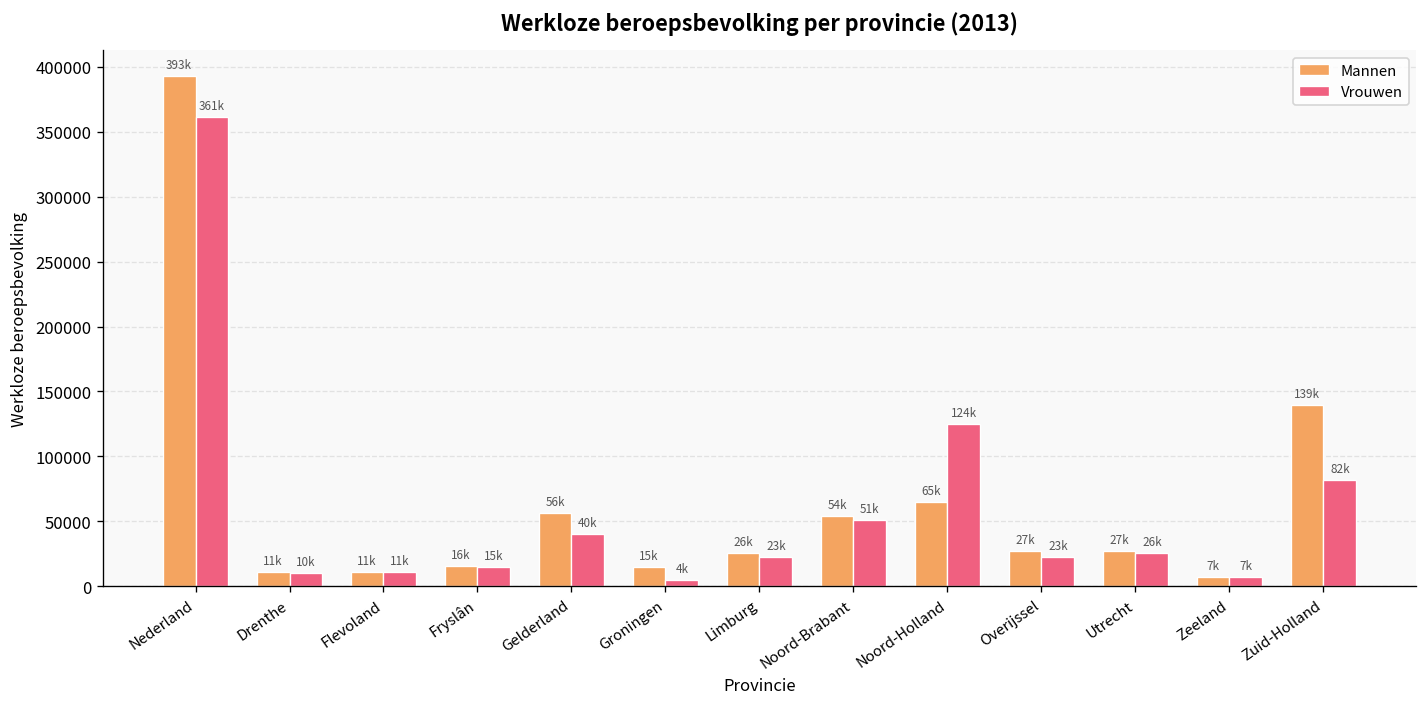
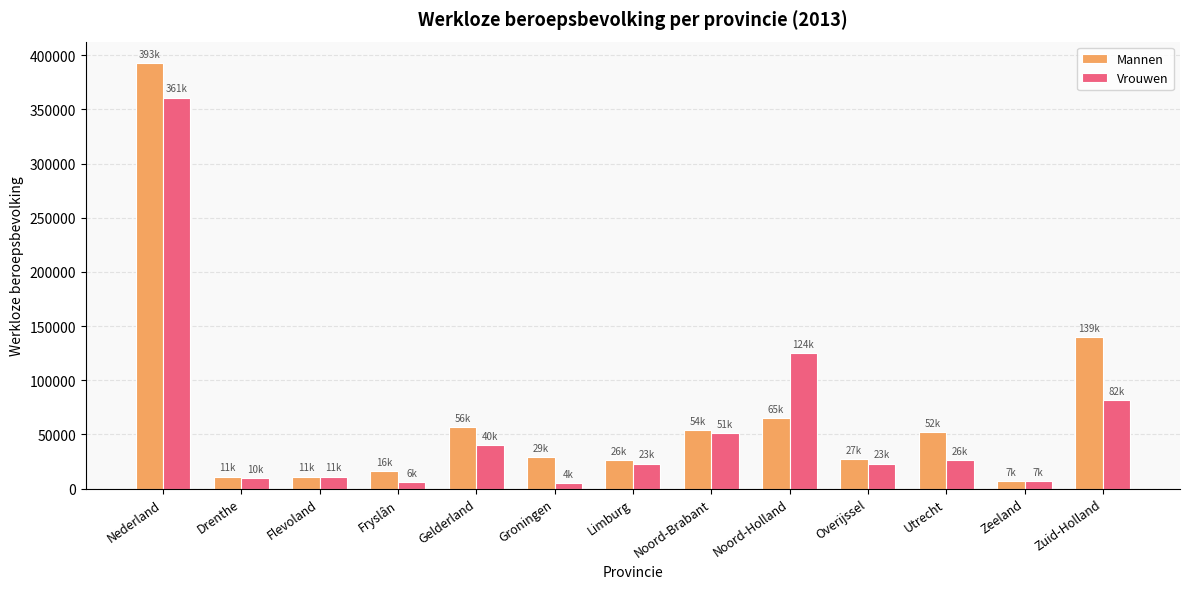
  {
    "Mannen": {
      "Nederland": "393k",
      "Drenthe": "11k",
      "Flevoland": "11k",
      "Fryslân": "16k",
-     "Groningen": "15k",
+     "Groningen": "29k",
      "Limburg": "26k",
      "Noord-Brabant": "54k",
      "Noord-Holland": "65k",
      "Overijssel": "27k",
-     "Utrecht": "27k",
+     "Utrecht": "52k",
      "Zeeland": "7k",
      "Zuid-Holland": "139k"
    },
    "Vrouwen": {
      "Nederland": "361k",
      "Drenthe": "10k",
      "Flevoland": "11k",
-     "Fryslân": "15k",
+     "Fryslân": "6k",
      "Gelderland": "40k",
      "Limburg": "23k",
      "Noord-Brabant": "51k",
      "Overijssel": "23k",
      "Utrecht": "26k",
      "Zeeland": "7k",
      "Zuid-Holland": "82k"
    }
  }
